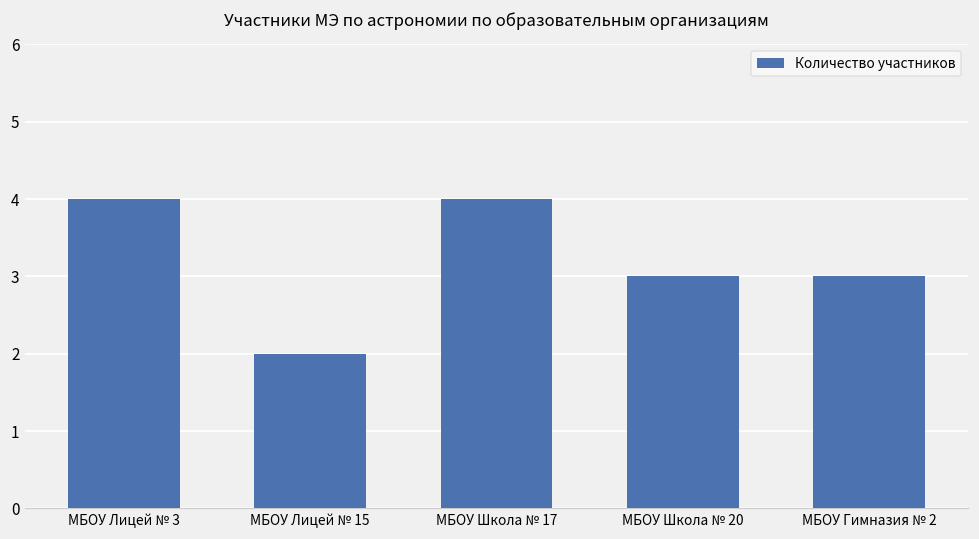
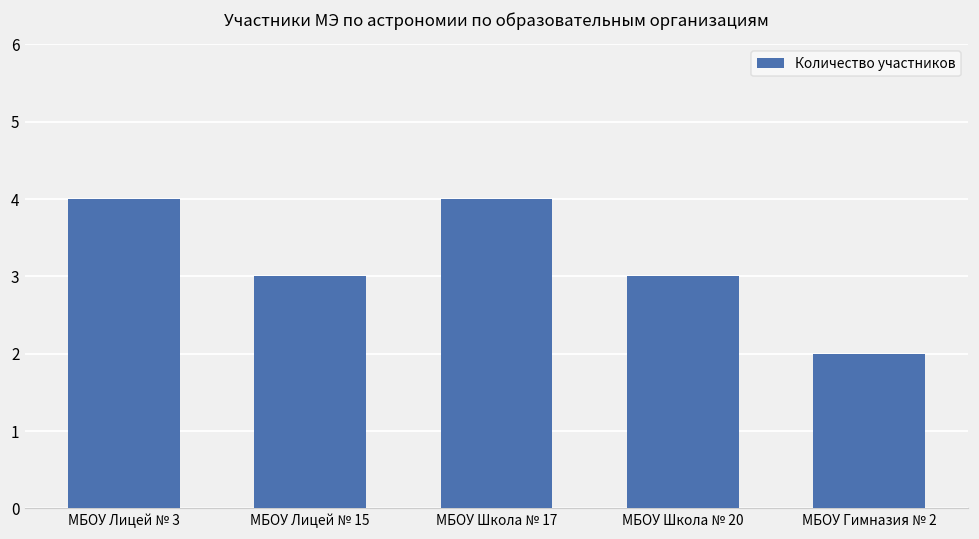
  {
    "МБОУ Лицей № 3": 4,
-   "МБОУ Лицей № 15": 2,
+   "МБОУ Лицей № 15": 3,
    "МБОУ Школа № 17": 4,
    "МБОУ Школа № 20": 3,
-   "МБОУ Гимназия № 2": 3
+   "МБОУ Гимназия № 2": 2
  }
